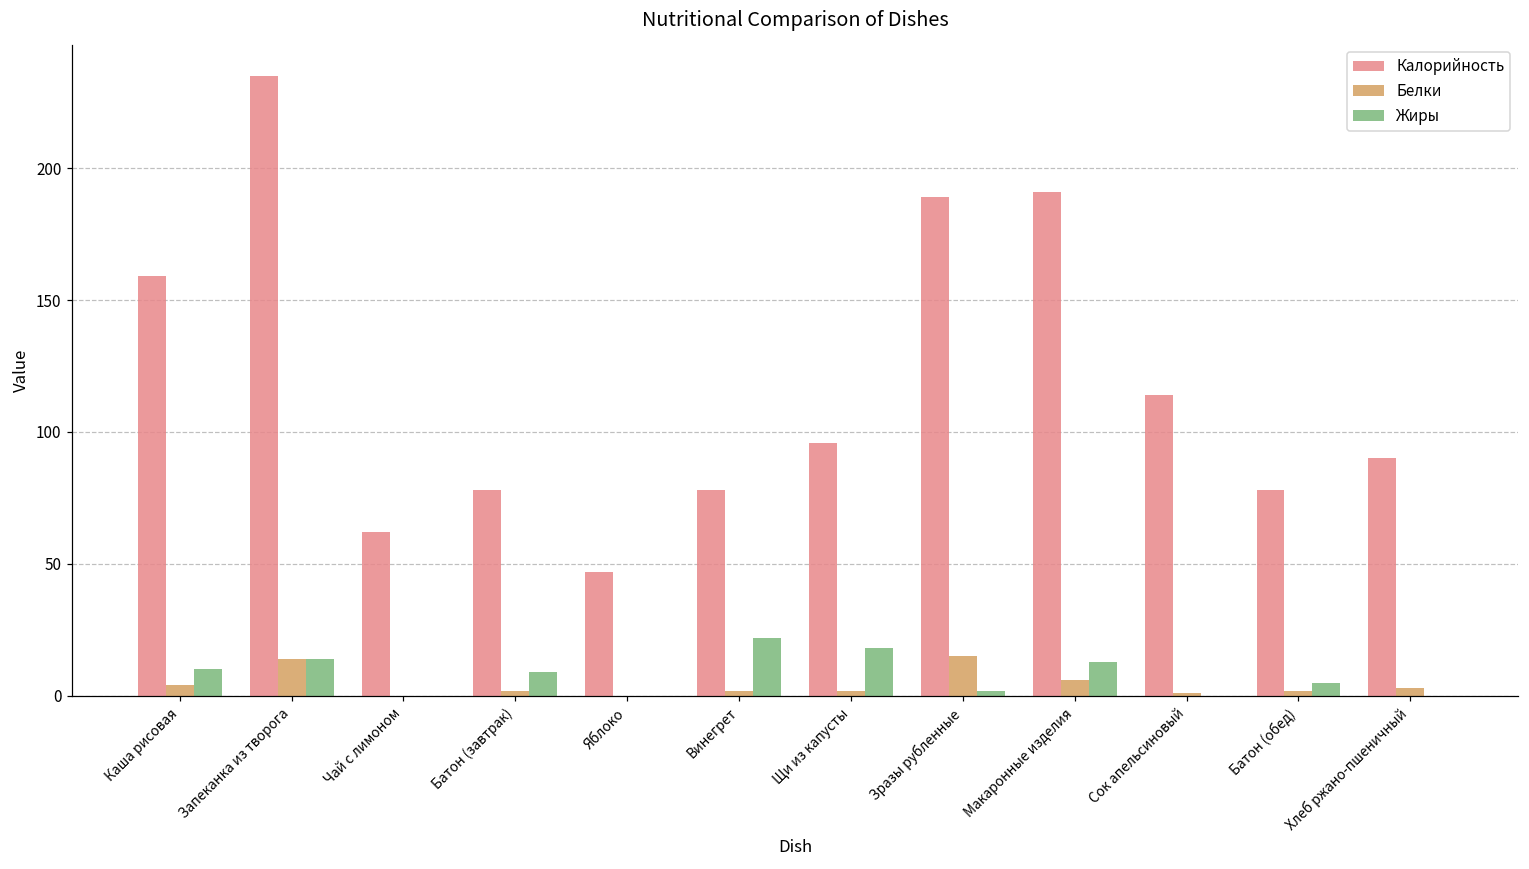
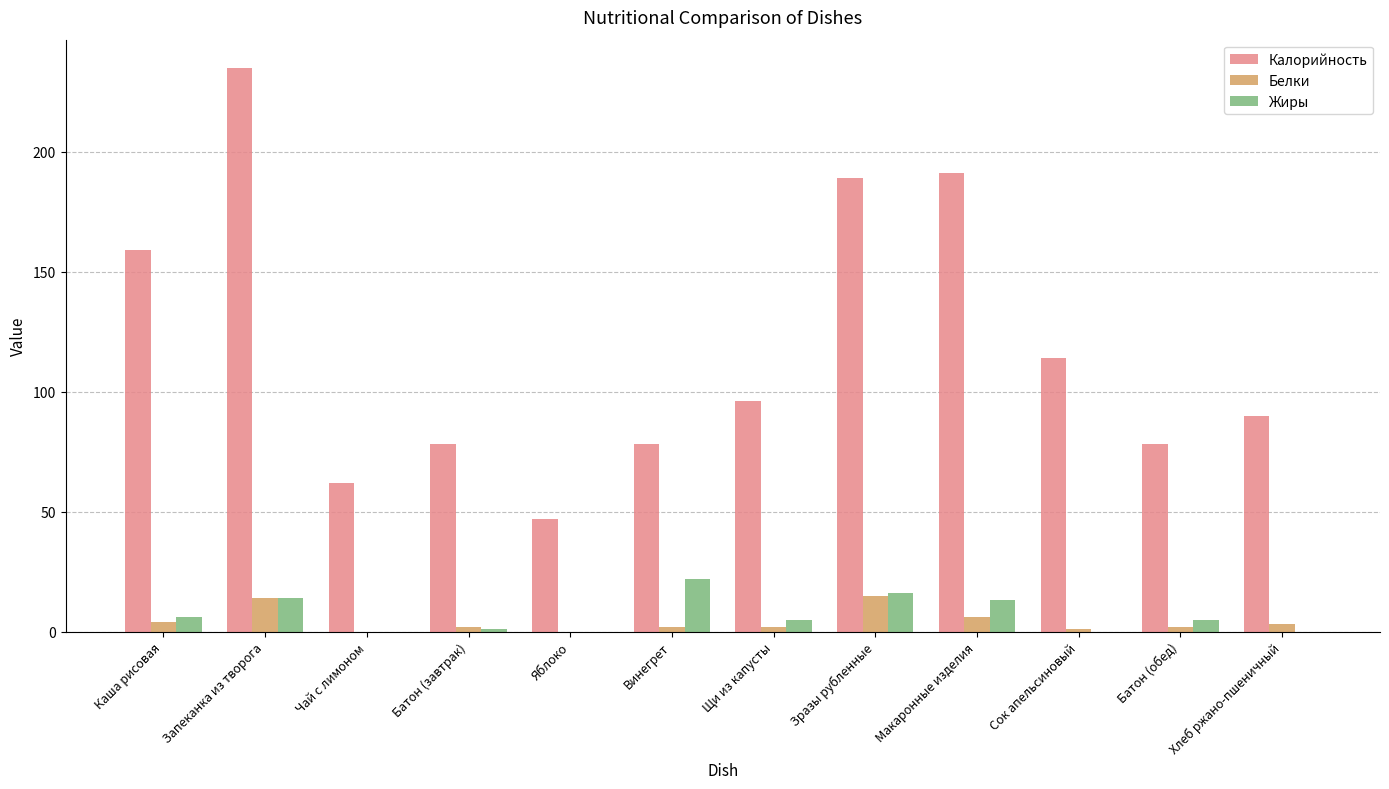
  {
    "Жиры": {
-     "Каша рисовая": 10,
+     "Каша рисовая": 6,
      "Запеканка из творога": 14,
      "Чай с лимоном": 0,
-     "Батон (завтрак)": 9,
+     "Батон (завтрак)": 1,
      "Яблоко": 0,
      "Винегрет": 22,
-     "Щи из капусты": 18,
-     "Зразы рубленные": 2,
+     "Щи из капусты": 5,
+     "Зразы рубленные": 16,
      "Макаронные изделия": 13,
      "Сок апельсиновый": 0,
      "Батон (обед)": 5,
      "Хлеб ржано-пшеничный": 0
    }
  }
